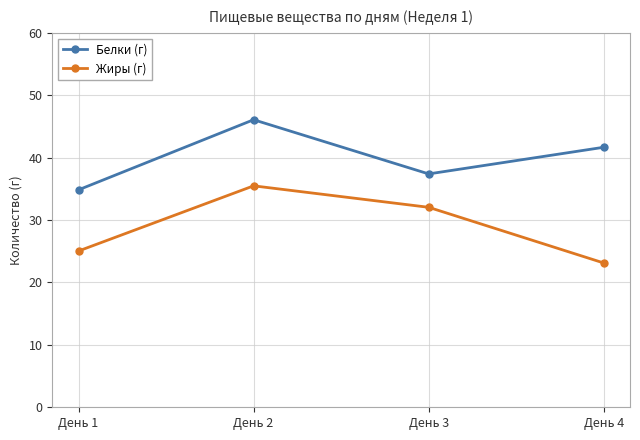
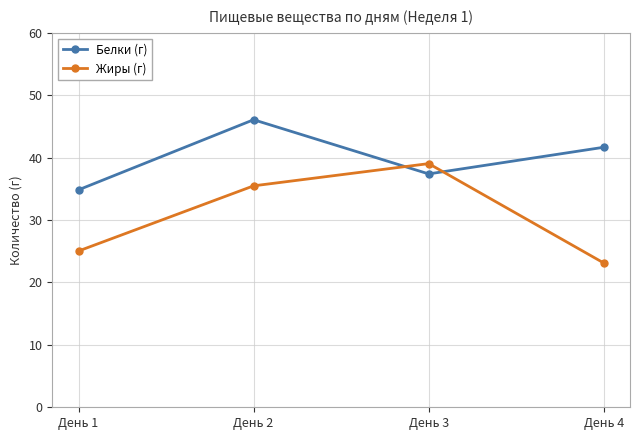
  {
    "Белки (г)": {
      "День 1": 35,
      "День 2": 46,
      "День 3": 37,
      "День 4": 42
    },
    "Жиры (г)": {
      "День 1": 25,
      "День 2": 35,
-     "День 3": 32,
+     "День 3": 39,
      "День 4": 23
    }
  }
